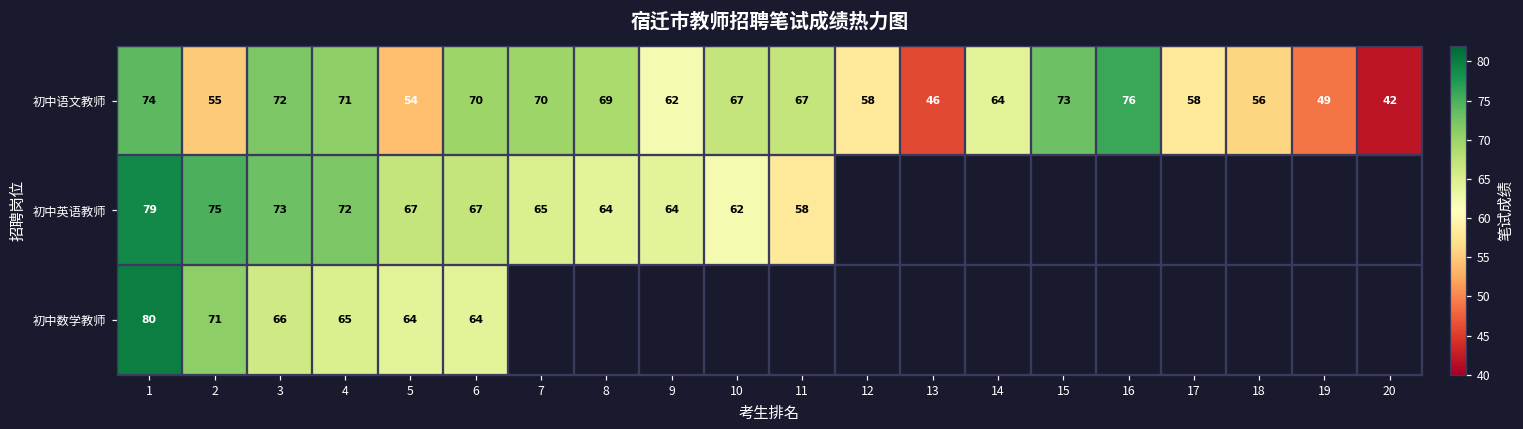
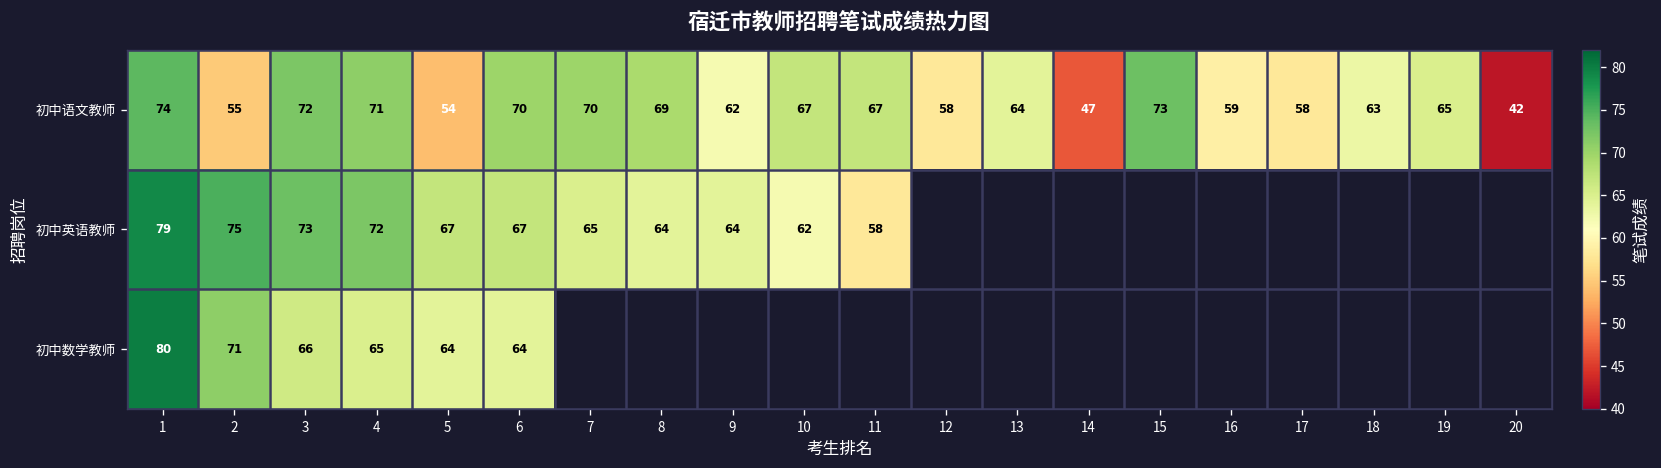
  {
    "初中语文教师": {
      "1": 74,
      "2": 55,
      "3": 72,
      "4": 71,
      "5": 54,
      "6": 70,
      "7": 70,
      "8": 69,
      "9": 62,
      "10": 67,
      "11": 67,
      "12": 58,
-     "13": 46,
-     "14": 64,
+     "13": 64,
+     "14": 47,
      "15": 73,
-     "16": 76,
+     "16": 59,
      "17": 58,
-     "18": 56,
-     "19": 49,
+     "18": 63,
+     "19": 65,
      "20": 42
    },
    "初中英语教师": {
      "1": 79,
      "2": 75,
      "3": 73,
      "4": 72,
      "5": 67,
      "6": 67,
      "7": 65,
      "8": 64,
      "9": 64,
      "10": 62,
      "11": 58
    },
    "初中数学教师": {
      "1": 80,
      "2": 71,
      "3": 66,
      "4": 65,
      "5": 64,
      "6": 64
    }
  }
